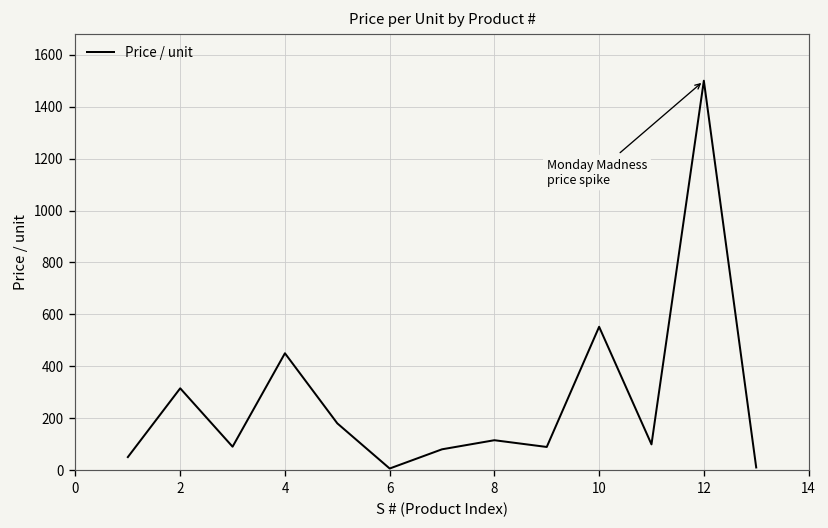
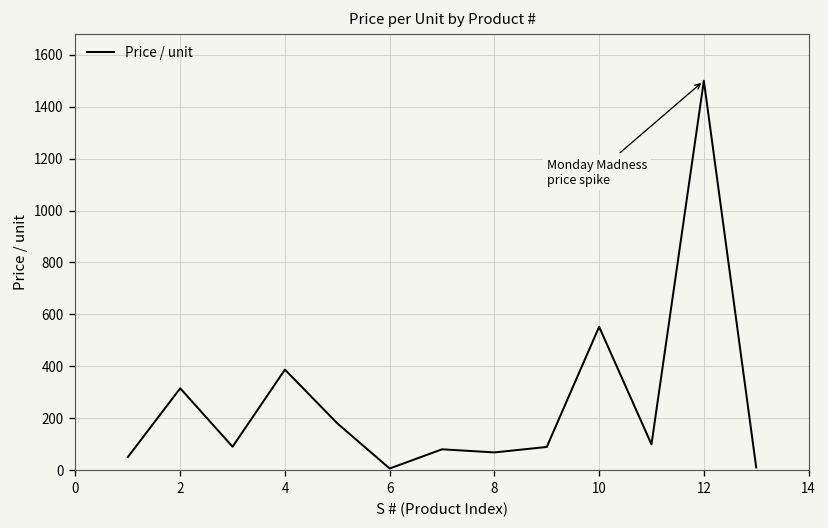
  {
    "2": 320,
-   "4": 450,
+   "4": 390,
    "6": 10,
-   "8": 120,
+   "8": 70,
    "10": 550,
    "12": 1500
  }
